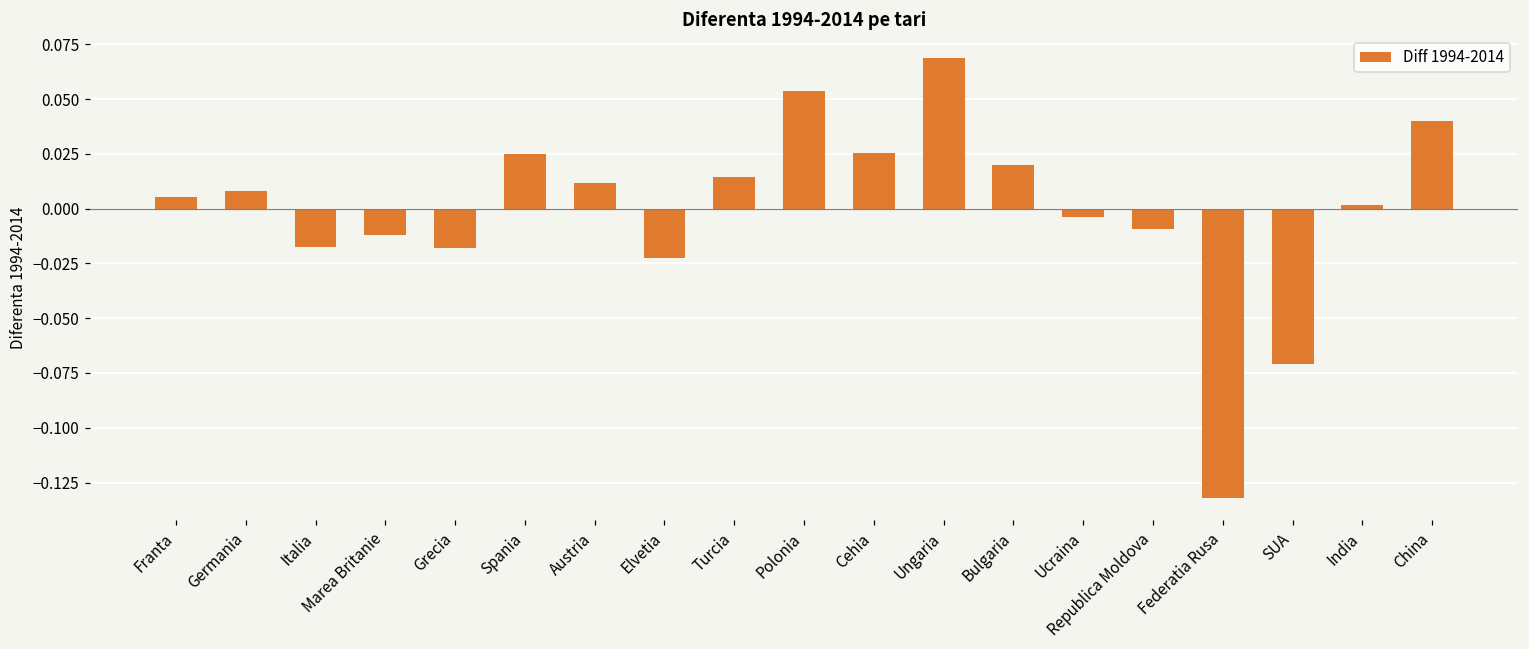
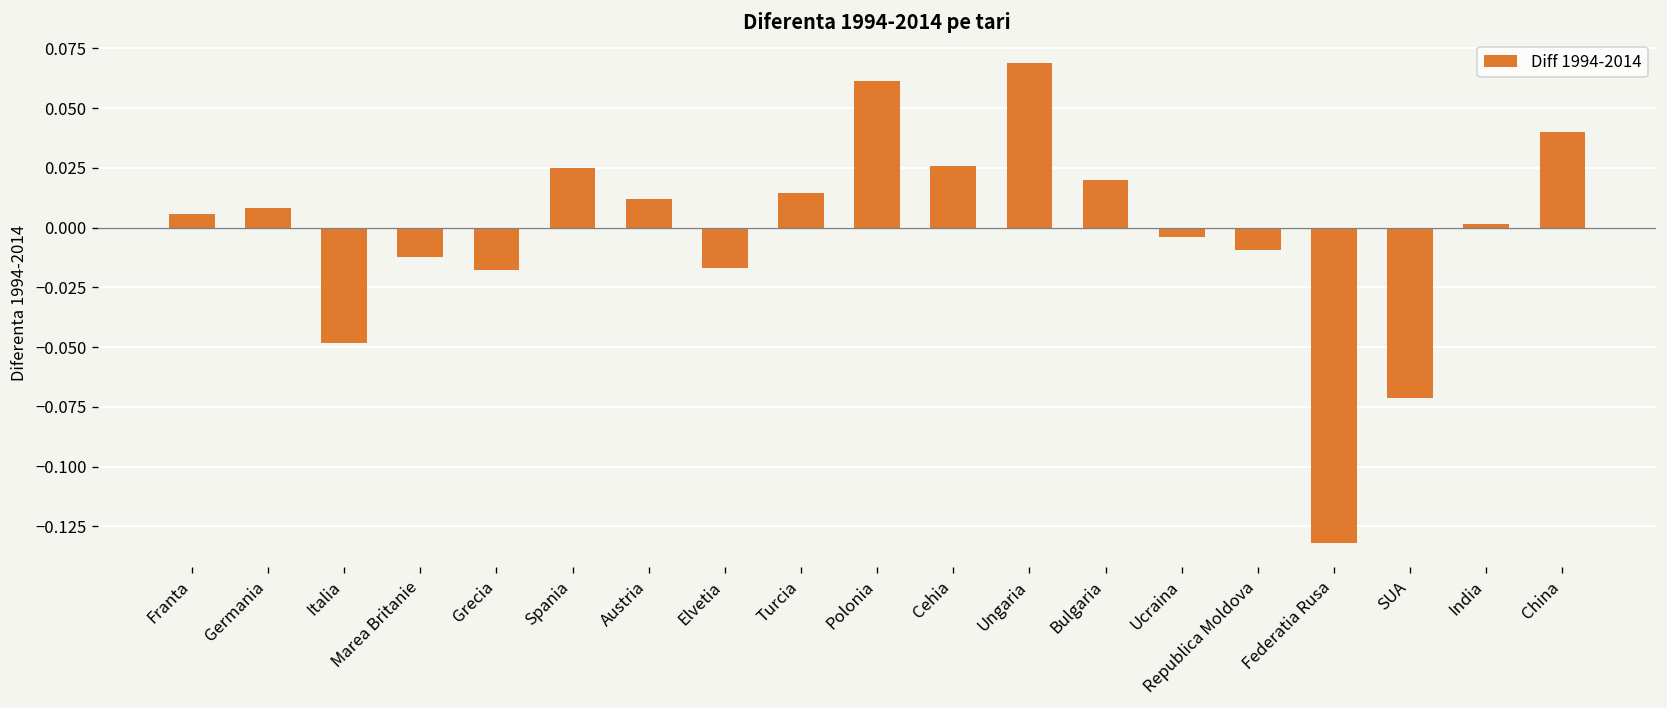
  {
    "Franta": 0.006,
    "Germania": 0.008,
-   "Italia": -0.018,
+   "Italia": -0.048,
    "Marea Britanie": -0.012,
    "Grecia": -0.018,
    "Spania": 0.025,
    "Austria": 0.012,
-   "Elvetia": -0.022,
+   "Elvetia": -0.017,
    "Turcia": 0.015,
-   "Polonia": 0.054,
+   "Polonia": 0.061,
    "Cehia": 0.026,
    "Ungaria": 0.069,
    "Bulgaria": 0.020,
    "Ucraina": -0.004,
    "Republica Moldova": -0.009,
    "Federatia Rusa": -0.132,
    "SUA": -0.071,
    "India": 0.002,
    "China": 0.040
  }
